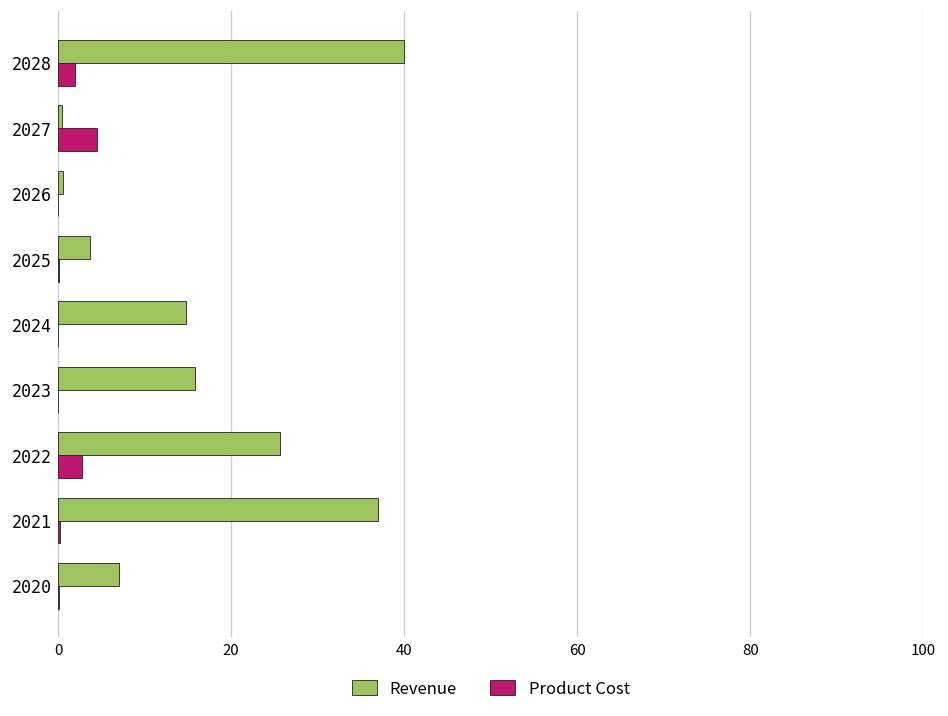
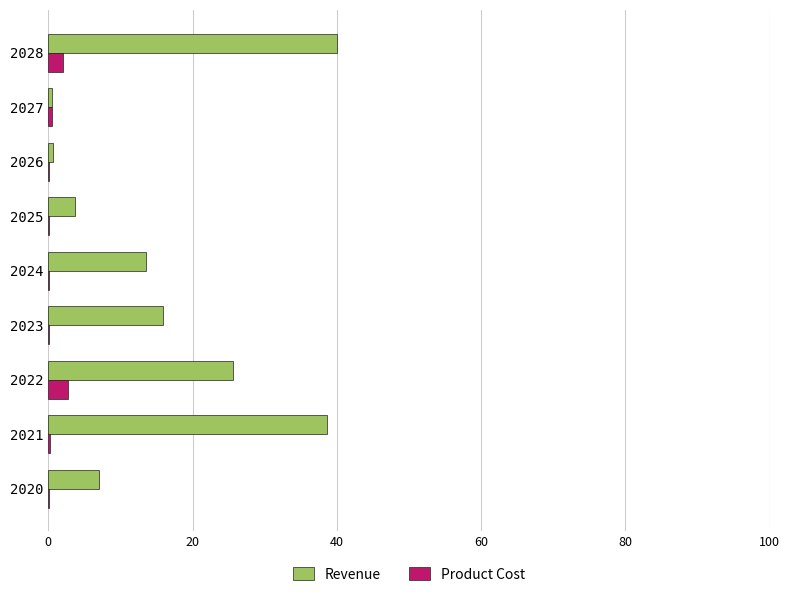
  {
    "Revenue": {
      "2028": 40,
      "2027": 1,
      "2026": 1,
      "2025": 4,
-     "2024": 15,
+     "2024": 14,
      "2023": 16,
      "2022": 26,
-     "2021": 37,
+     "2021": 39,
      "2020": 7
    },
    "Product Cost": {
      "2028": 2,
-     "2027": 4,
+     "2027": 1,
      "2022": 3
    }
  }
